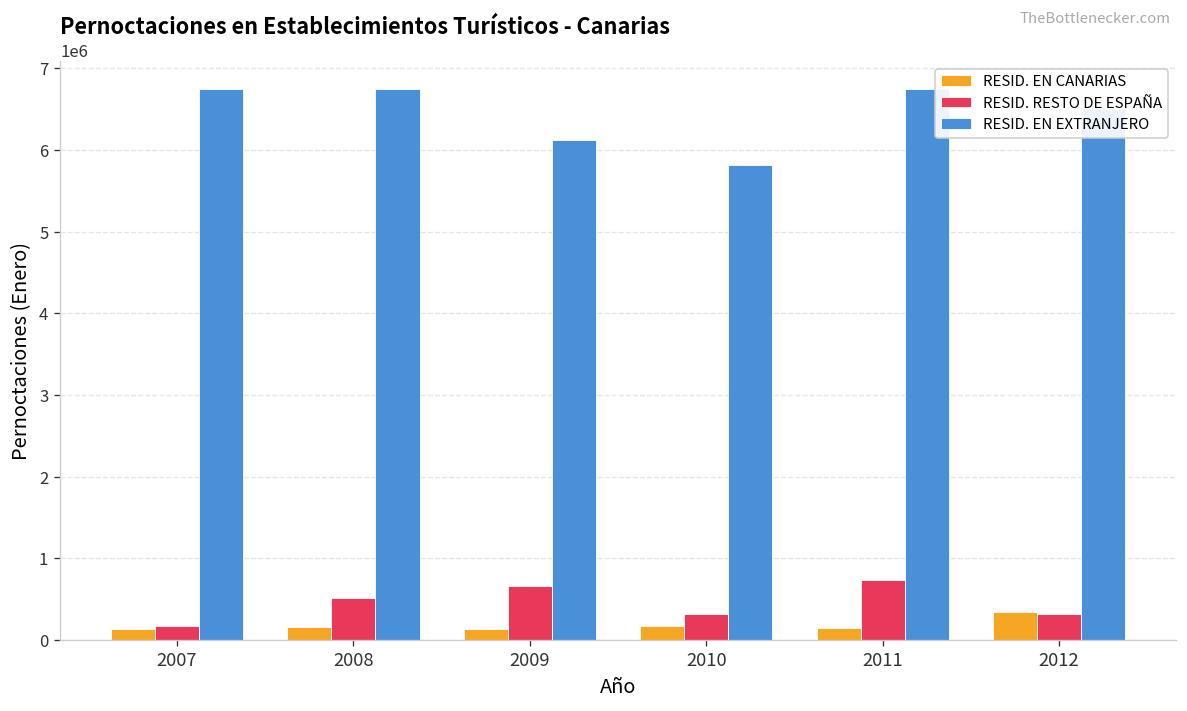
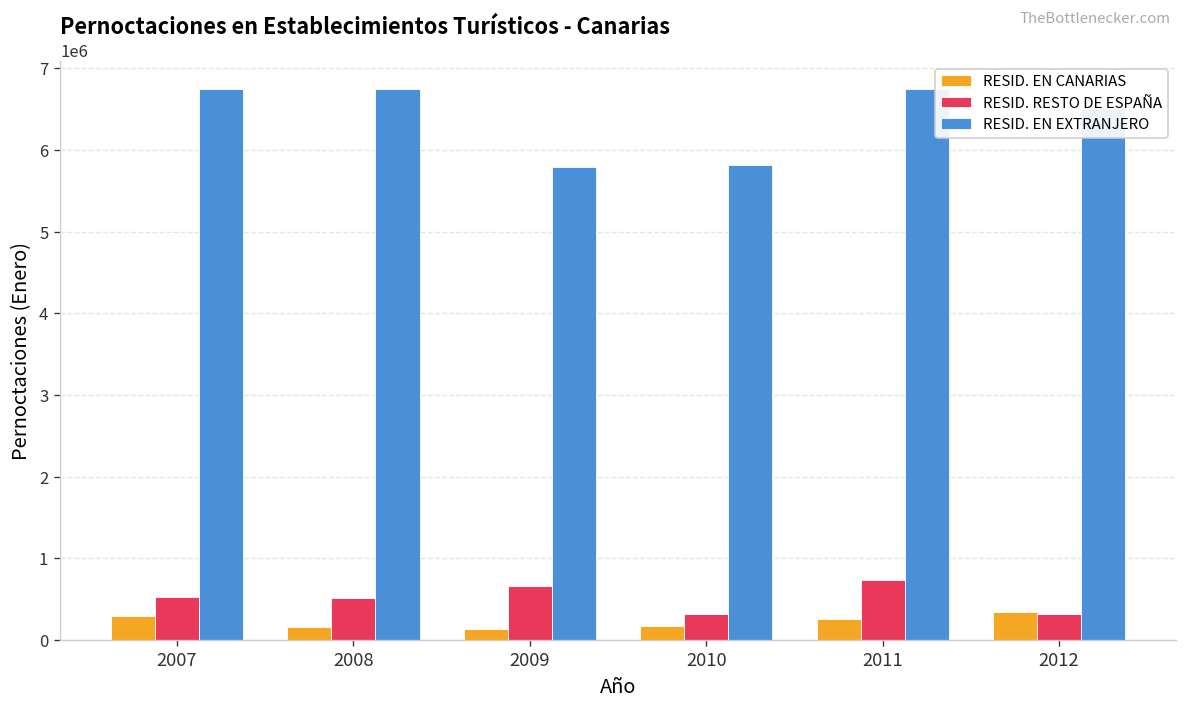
  {
    "RESID. EN CANARIAS": {
-     "2007": 100000,
+     "2007": 300000,
      "2008": 200000,
      "2009": 100000,
      "2010": 200000,
-     "2011": 100000,
+     "2011": 300000,
      "2012": 300000
    },
    "RESID. RESTO DE ESPAÑA": {
-     "2007": 200000,
+     "2007": 500000,
      "2008": 500000,
      "2009": 700000,
      "2010": 300000,
      "2011": 700000,
      "2012": 300000
    },
    "RESID. EN EXTRANJERO": {
      "2007": 6700000,
      "2008": 6700000,
-     "2009": 6100000,
+     "2009": 5800000,
      "2010": 5800000,
      "2011": 6800000
    }
  }
